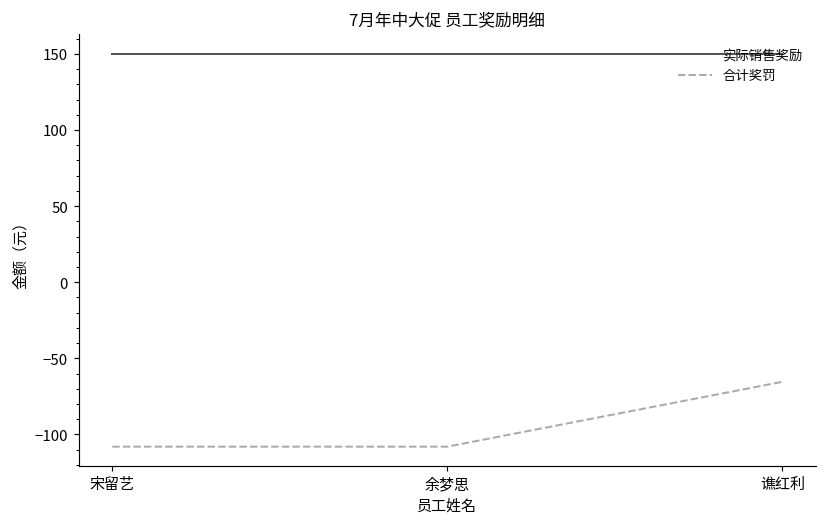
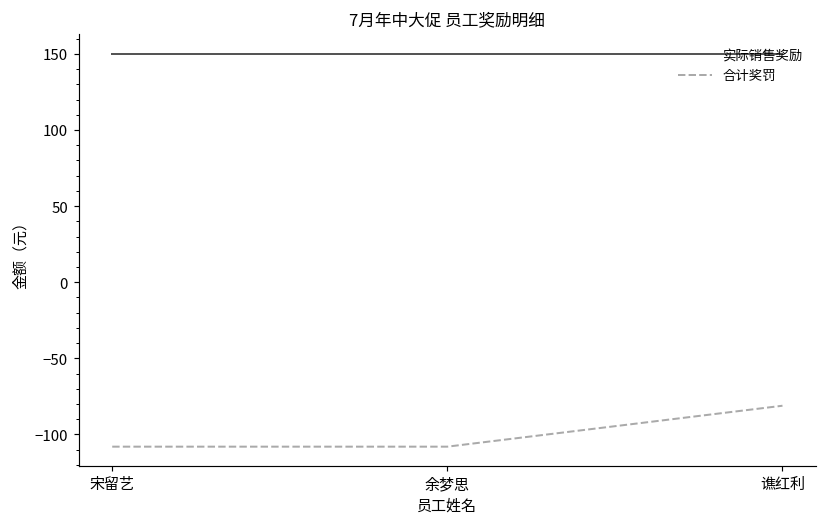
  {
    "实际销售奖励": {
      "宋留艺": 150,
      "余梦思": 150,
      "谯红利": 150
    },
    "合计奖罚": {
      "宋留艺": -108,
      "余梦思": -108,
-     "谯红利": -65
+     "谯红利": -81
    }
  }
